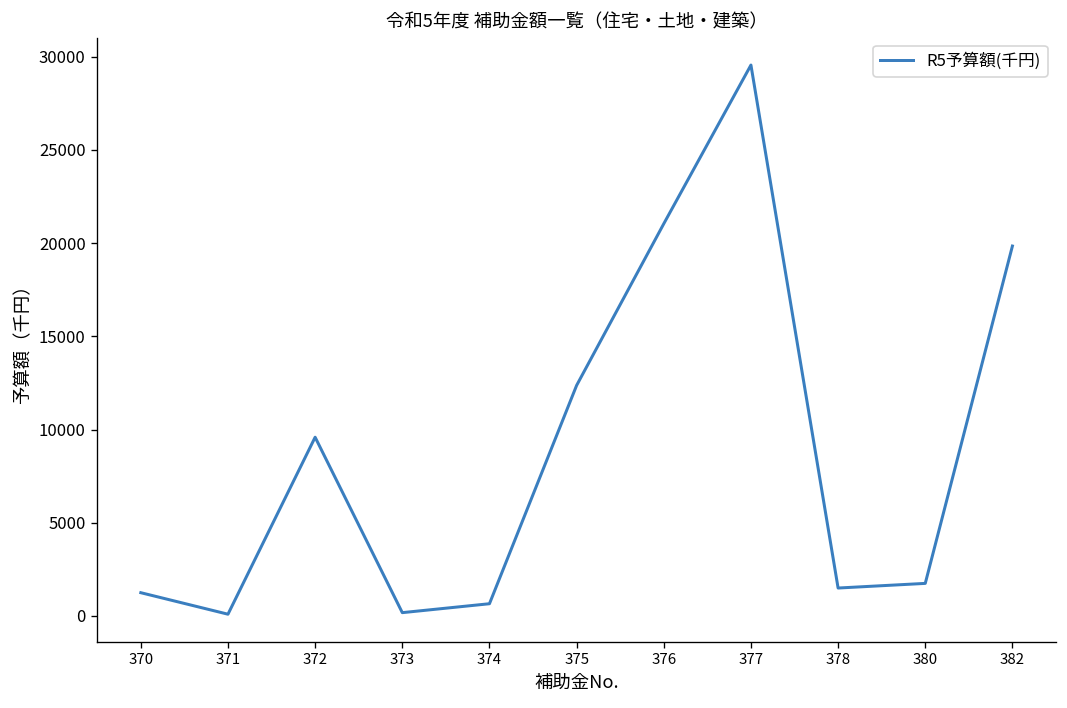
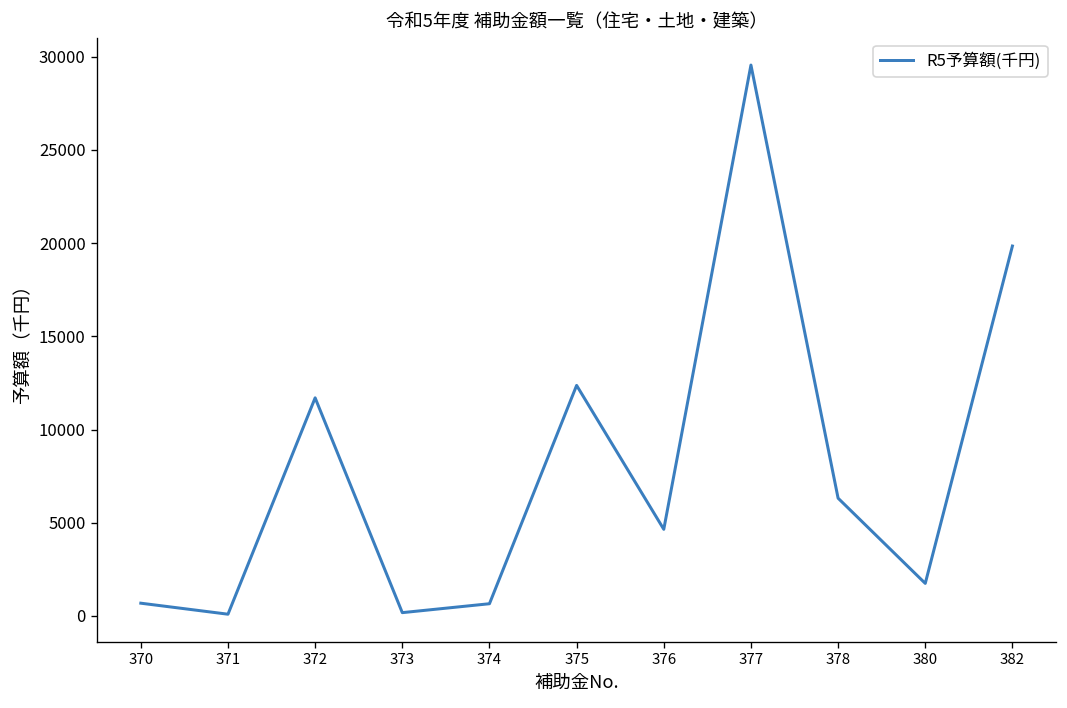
  {
-   "370": 1300,
+   "370": 700,
    "371": 100,
-   "372": 9600,
+   "372": 11700,
    "373": 200,
    "374": 700,
    "375": 12400,
-   "376": 21000,
+   "376": 4700,
    "377": 29600,
-   "378": 1500,
+   "378": 6300,
    "380": 1700,
    "382": 19800
  }
